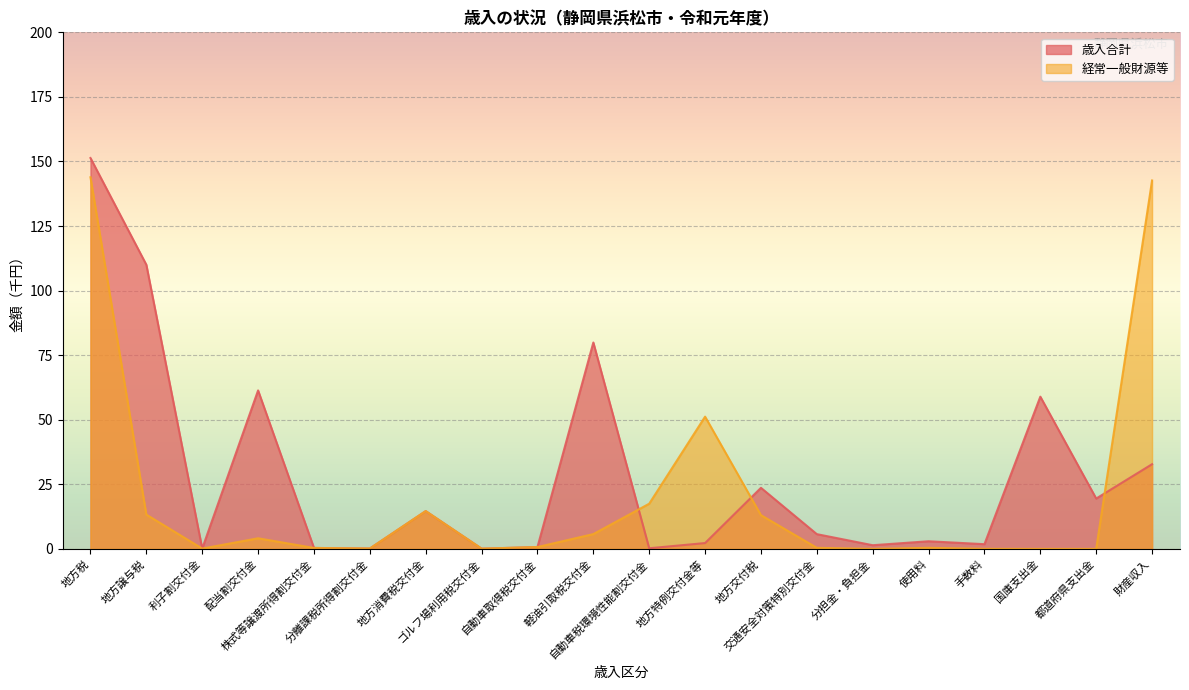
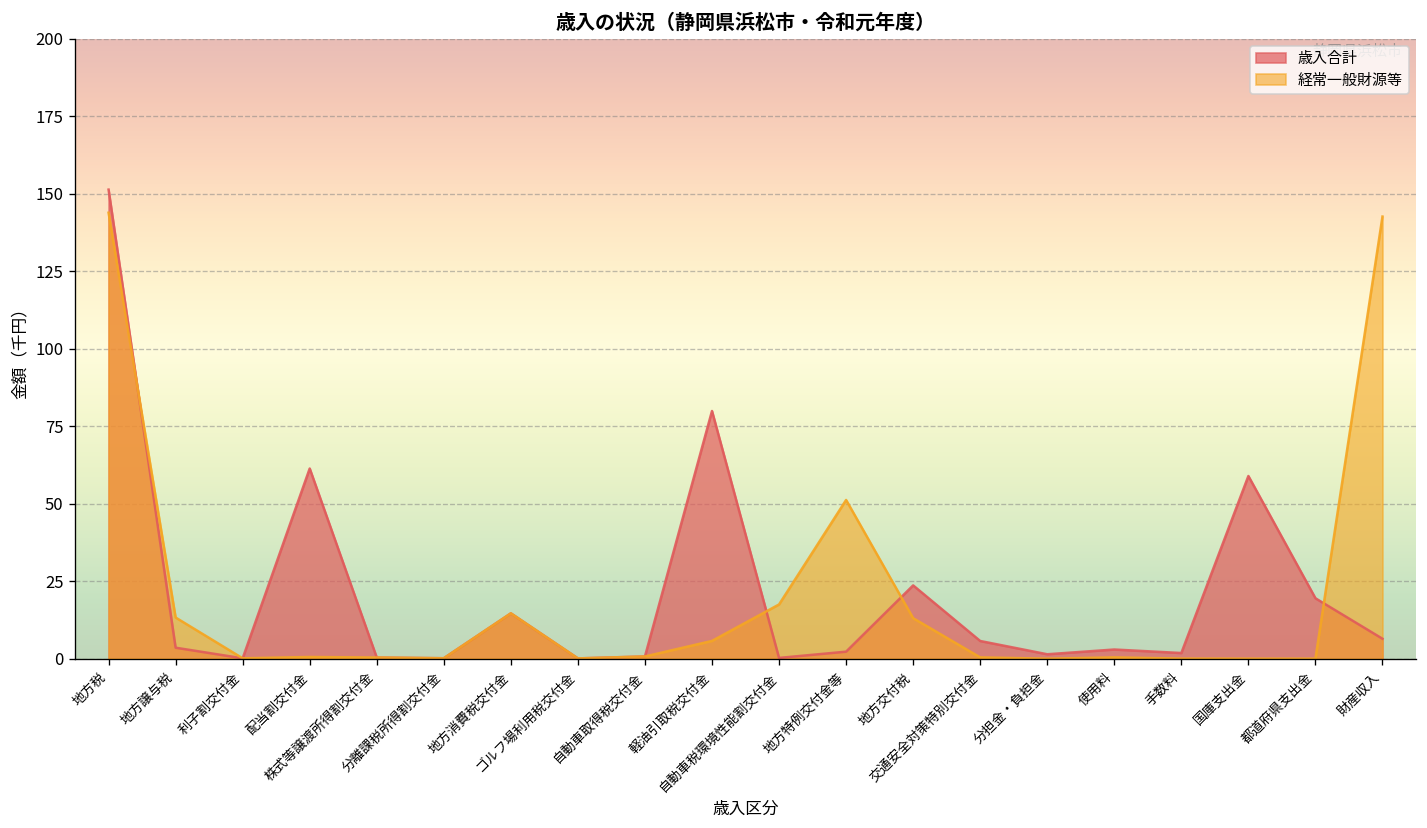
  {
    "歳入合計": {
      "地方税": 151,
-     "地方譲与税": 110,
+     "地方譲与税": 4,
      "配当割交付金": 61,
      "軽油引取税交付金": 80,
      "自動車税環境性能割交付金": 0,
      "地方特例交付金等": 2,
      "地方交付税": 24,
      "交通安全対策特別交付金": 6,
      "分担金・負担金": 1,
      "使用料": 3,
      "手数料": 2,
      "国庫支出金": 59,
      "都道府県支出金": 19,
-     "財産収入": 33
+     "財産収入": 6
    },
    "経常一般財源等": {
      "地方税": 144,
      "地方譲与税": 13,
-     "配当割交付金": 4,
+     "配当割交付金": 1,
      "軽油引取税交付金": 6,
      "自動車税環境性能割交付金": 17,
      "地方特例交付金等": 51,
      "地方交付税": 13,
      "交通安全対策特別交付金": 0,
      "分担金・負担金": 0,
      "使用料": 0,
      "手数料": 0,
      "国庫支出金": 0,
      "都道府県支出金": 0,
      "財産収入": 143
    }
  }
